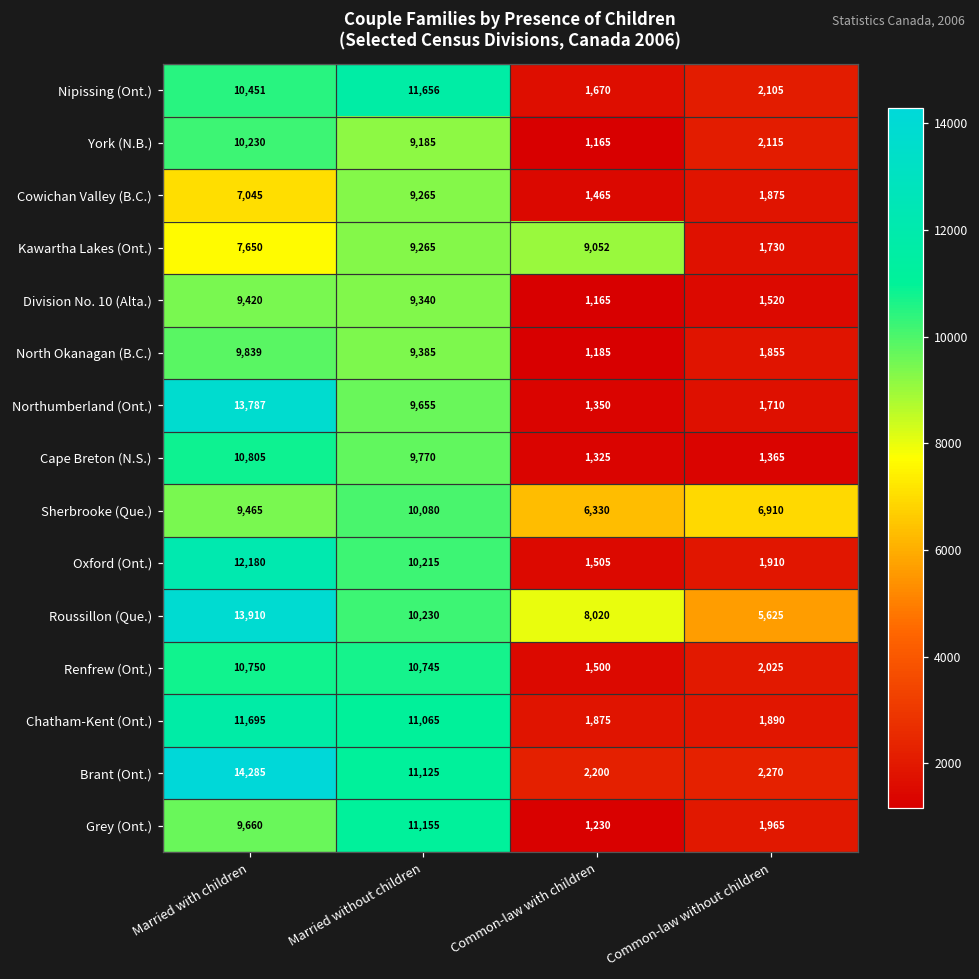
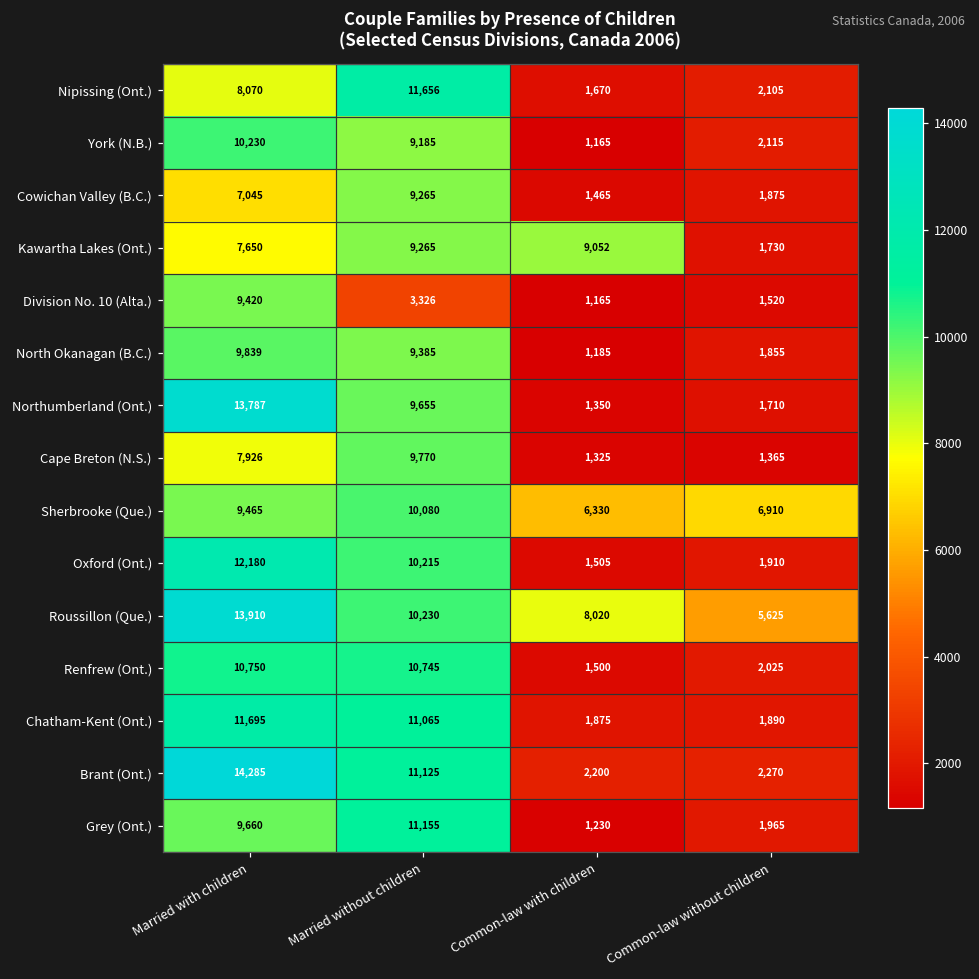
  {
    "Nipissing (Ont.)": {
-     "Married with children": "10,451",
+     "Married with children": "8,070",
      "Married without children": "11,656",
      "Common-law with children": "1,670",
      "Common-law without children": "2,105"
    },
    "York (N.B.)": {
      "Married with children": "10,230",
      "Married without children": "9,185",
      "Common-law with children": "1,165",
      "Common-law without children": "2,115"
    },
    "Cowichan Valley (B.C.)": {
      "Married with children": "7,045",
      "Married without children": "9,265",
      "Common-law with children": "1,465",
      "Common-law without children": "1,875"
    },
    "Kawartha Lakes (Ont.)": {
      "Married with children": "7,650",
      "Married without children": "9,265",
      "Common-law with children": "9,052",
      "Common-law without children": "1,730"
    },
    "Division No. 10 (Alta.)": {
      "Married with children": "9,420",
-     "Married without children": "9,340",
+     "Married without children": "3,326",
      "Common-law with children": "1,165",
      "Common-law without children": "1,520"
    },
    "North Okanagan (B.C.)": {
      "Married with children": "9,839",
      "Married without children": "9,385",
      "Common-law with children": "1,185",
      "Common-law without children": "1,855"
    },
    "Northumberland (Ont.)": {
      "Married with children": "13,787",
      "Married without children": "9,655",
      "Common-law with children": "1,350",
      "Common-law without children": "1,710"
    },
    "Cape Breton (N.S.)": {
-     "Married with children": "10,805",
+     "Married with children": "7,926",
      "Married without children": "9,770",
      "Common-law with children": "1,325",
      "Common-law without children": "1,365"
    },
    "Sherbrooke (Que.)": {
      "Married with children": "9,465",
      "Married without children": "10,080",
      "Common-law with children": "6,330",
      "Common-law without children": "6,910"
    },
    "Oxford (Ont.)": {
      "Married with children": "12,180",
      "Married without children": "10,215",
      "Common-law with children": "1,505",
      "Common-law without children": "1,910"
    },
    "Roussillon (Que.)": {
      "Married with children": "13,910",
      "Married without children": "10,230",
      "Common-law with children": "8,020",
      "Common-law without children": "5,625"
    },
    "Renfrew (Ont.)": {
      "Married with children": "10,750",
      "Married without children": "10,745",
      "Common-law with children": "1,500",
      "Common-law without children": "2,025"
    },
    "Chatham-Kent (Ont.)": {
      "Married with children": "11,695",
      "Married without children": "11,065",
      "Common-law with children": "1,875",
      "Common-law without children": "1,890"
    },
    "Brant (Ont.)": {
      "Married with children": "14,285",
      "Married without children": "11,125",
      "Common-law with children": "2,200",
      "Common-law without children": "2,270"
    },
    "Grey (Ont.)": {
      "Married with children": "9,660",
      "Married without children": "11,155",
      "Common-law with children": "1,230",
      "Common-law without children": "1,965"
    }
  }
